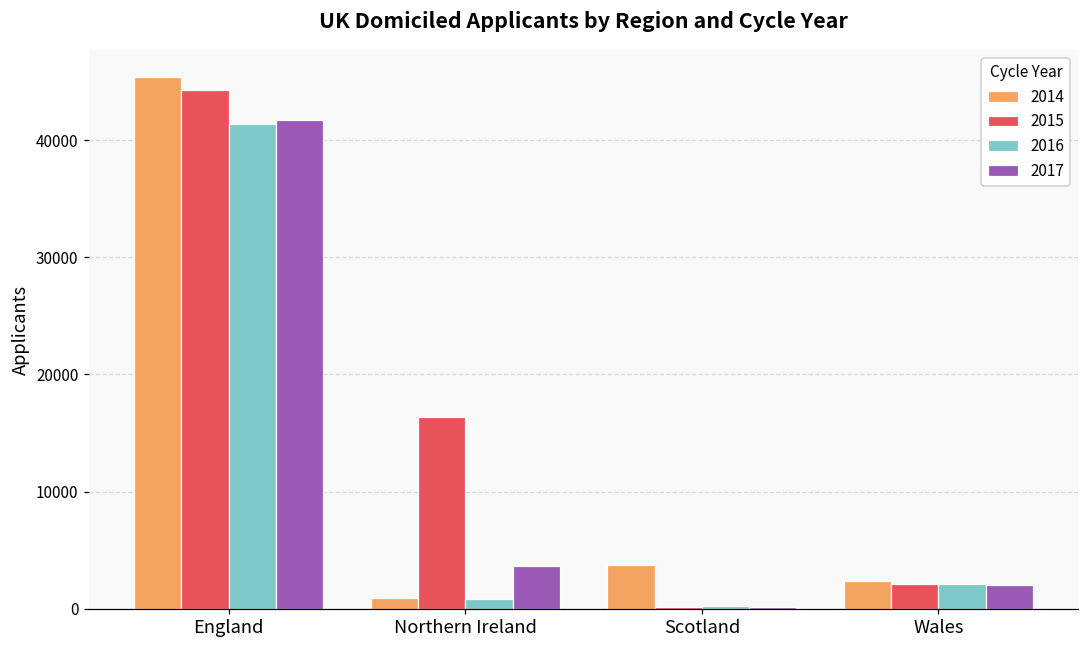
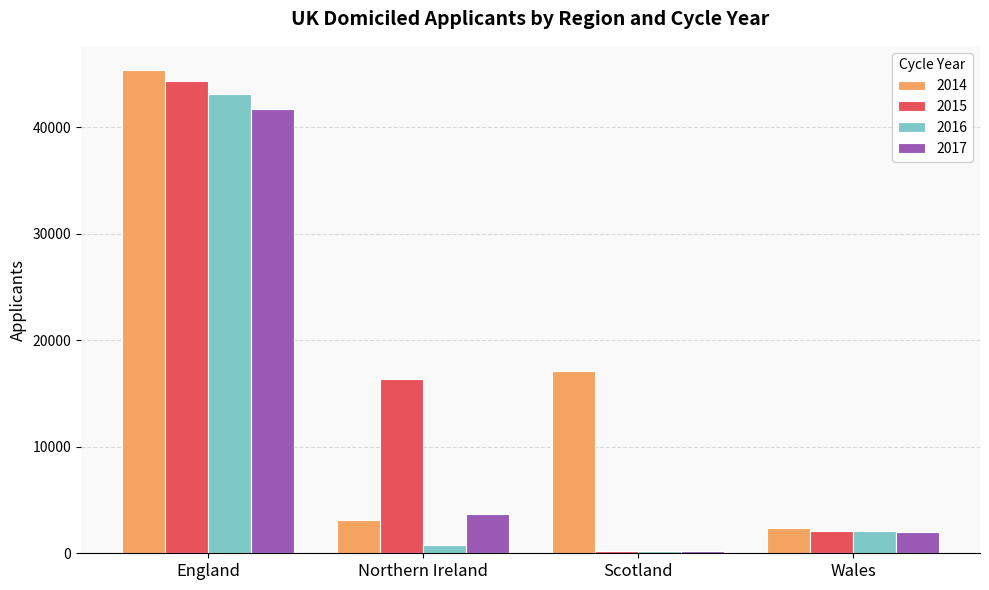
  {
    "2014": {
      "England": 45400,
-     "Northern Ireland": 900,
-     "Scotland": 3700,
+     "Northern Ireland": 3100,
+     "Scotland": 17200,
      "Wales": 2400
    },
    "2015": {
      "England": 44300,
      "Northern Ireland": 16400,
      "Wales": 2100
    },
    "2016": {
-     "England": 41400,
+     "England": 43100,
      "Northern Ireland": 800,
      "Wales": 2100
    },
    "2017": {
      "England": 41700,
      "Northern Ireland": 3700,
      "Wales": 2000
    }
  }
